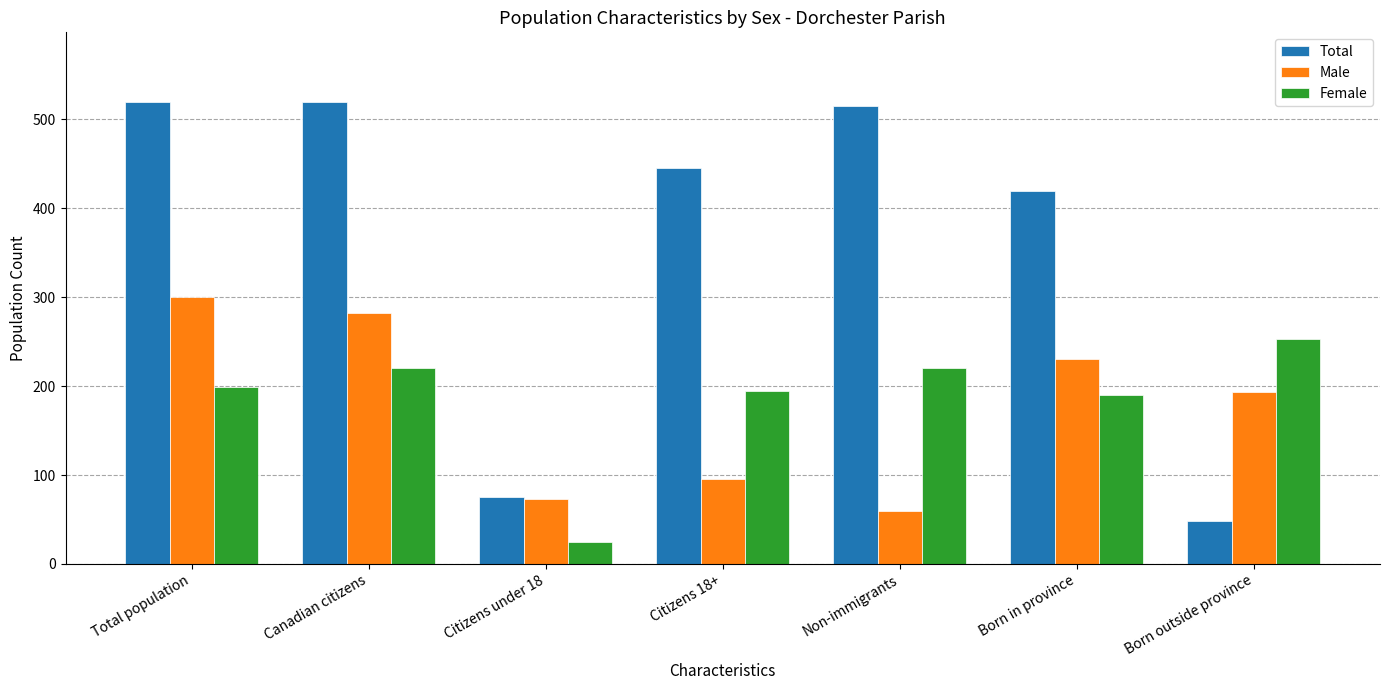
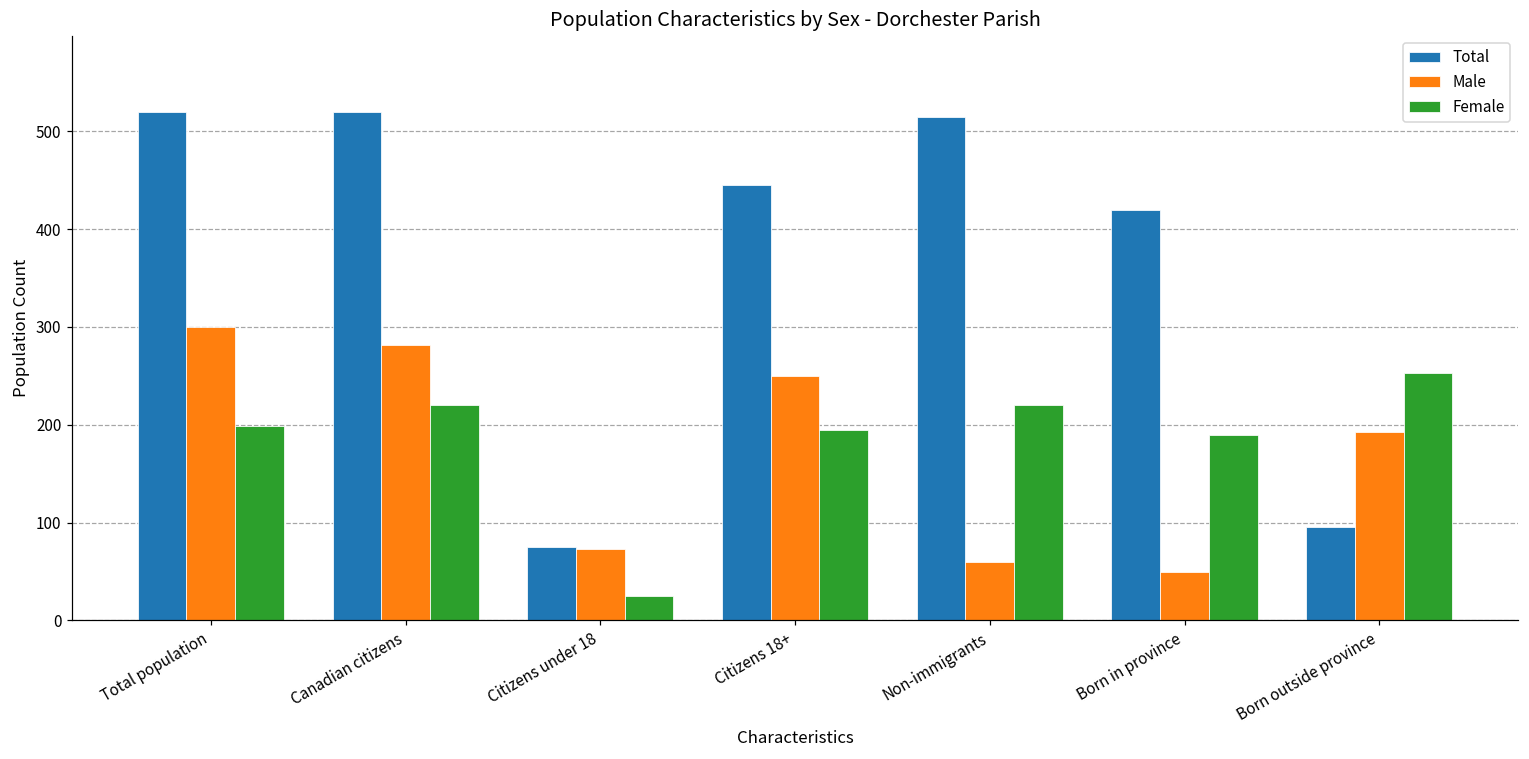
  {
    "Total": {
      "Total population": 520,
      "Canadian citizens": 520,
      "Citizens under 18": 80,
      "Citizens 18+": 450,
      "Non-immigrants": 520,
      "Born in province": 420,
-     "Born outside province": 50
+     "Born outside province": 100
    },
    "Male": {
      "Total population": 300,
      "Canadian citizens": 280,
      "Citizens under 18": 70,
-     "Citizens 18+": 100,
+     "Citizens 18+": 250,
      "Non-immigrants": 60,
-     "Born in province": 230,
+     "Born in province": 50,
      "Born outside province": 190
    },
    "Female": {
      "Total population": 200,
      "Canadian citizens": 220,
      "Citizens under 18": 30,
      "Citizens 18+": 200,
      "Non-immigrants": 220,
      "Born in province": 190,
      "Born outside province": 250
    }
  }
